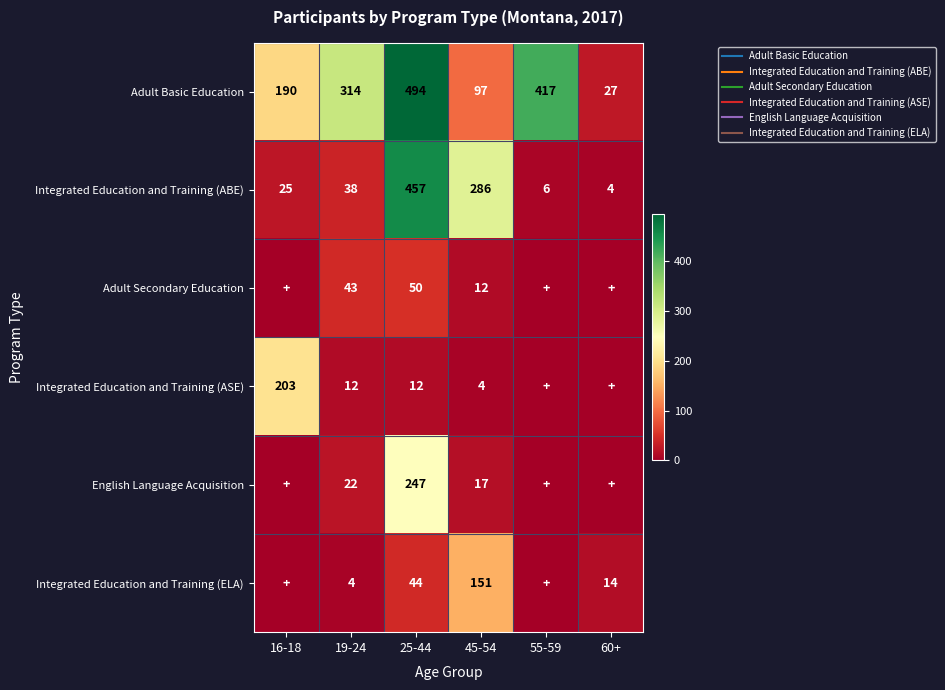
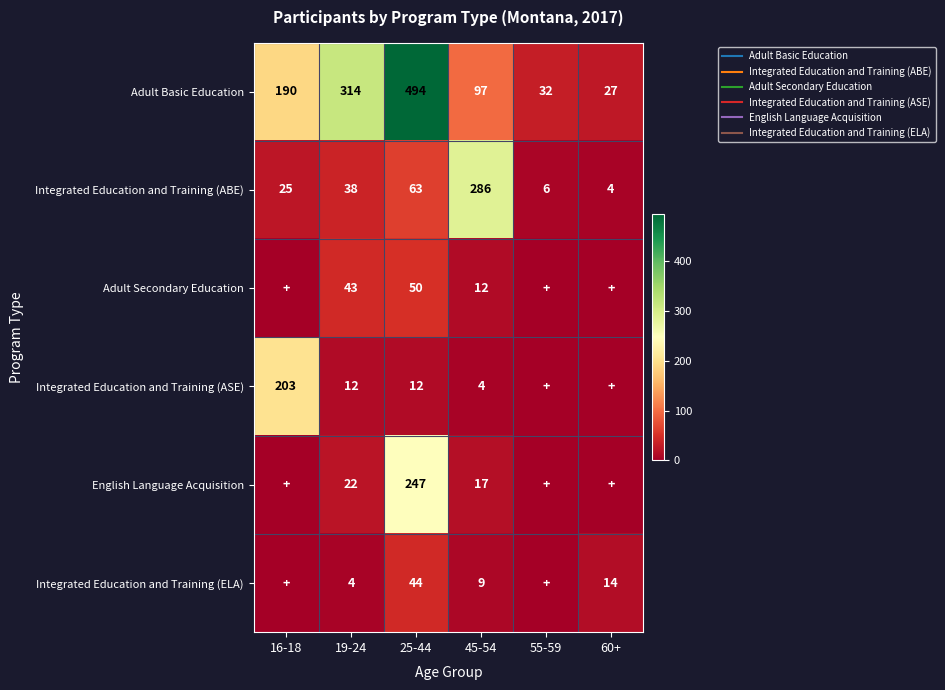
  {
    "Adult Basic Education": {
      "16-18": 190,
      "19-24": 314,
      "25-44": 494,
      "45-54": 97,
-     "55-59": 417,
+     "55-59": 32,
      "60+": 27
    },
    "Integrated Education and Training (ABE)": {
      "16-18": 25,
      "19-24": 38,
-     "25-44": 457,
+     "25-44": 63,
      "45-54": 286,
      "55-59": 6,
      "60+": 4
    },
    "Adult Secondary Education": {
      "19-24": 43,
      "25-44": 50,
      "45-54": 12
    },
    "Integrated Education and Training (ASE)": {
      "16-18": 203,
      "19-24": 12,
      "25-44": 12,
      "45-54": 4
    },
    "English Language Acquisition": {
      "19-24": 22,
      "25-44": 247,
      "45-54": 17
    },
    "Integrated Education and Training (ELA)": {
      "19-24": 4,
      "25-44": 44,
-     "45-54": 151,
+     "45-54": 9,
      "60+": 14
    }
  }
